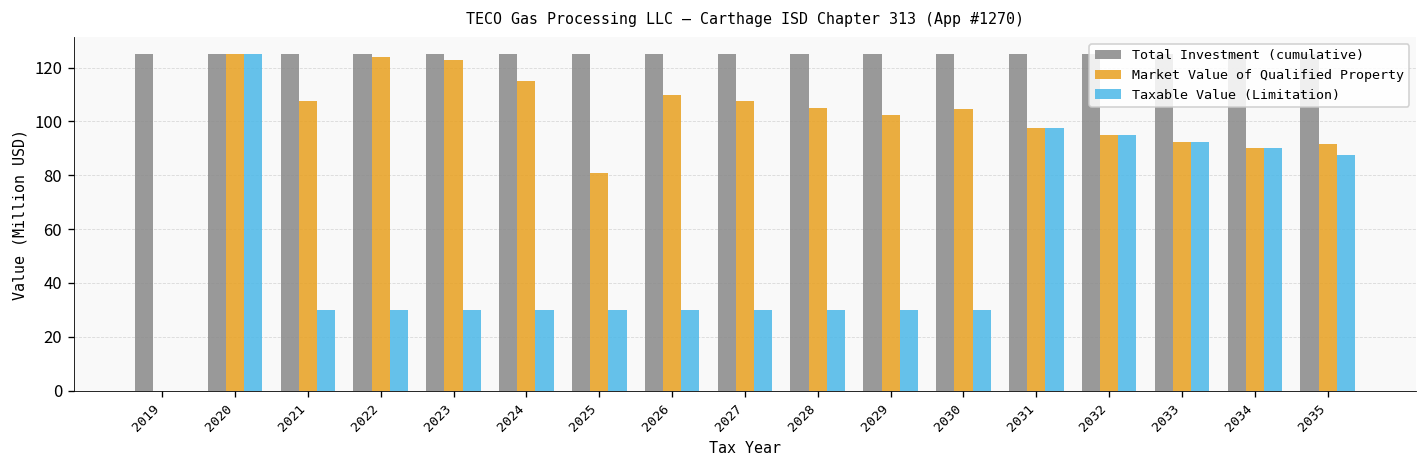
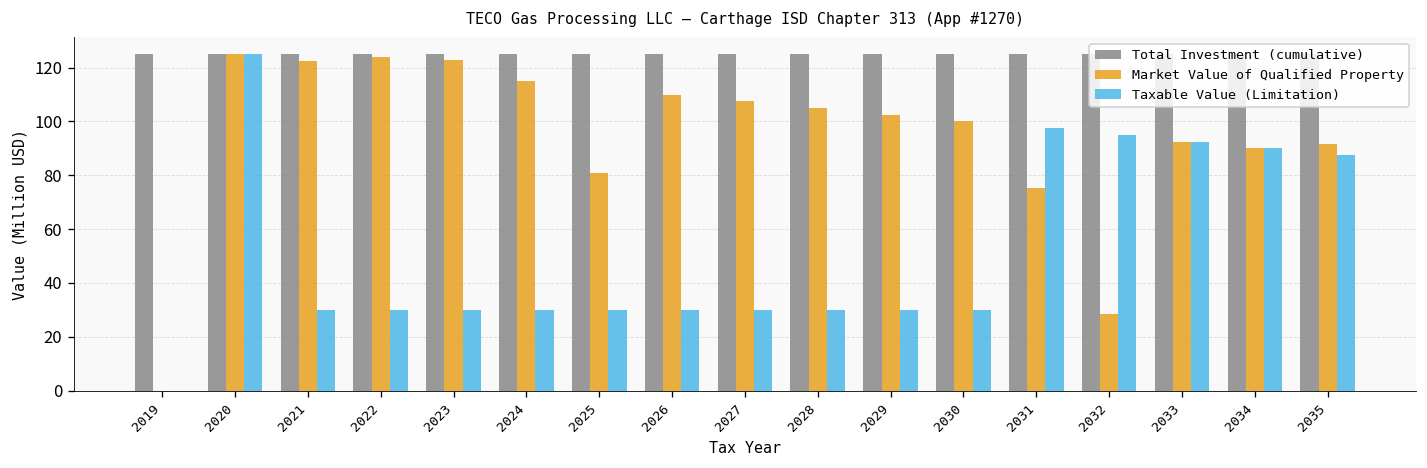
  {
    "Total Investment (cumulative)": {
      "2019": 125,
      "2020": 125,
      "2021": 125,
      "2022": 125,
      "2023": 125,
      "2024": 125,
      "2025": 125,
      "2026": 125,
      "2027": 125,
      "2028": 125,
      "2029": 125,
      "2030": 125,
      "2031": 125
    },
    "Market Value of Qualified Property": {
      "2019": 0,
      "2020": 125,
-     "2021": 108,
+     "2021": 123,
      "2022": 124,
      "2023": 123,
      "2024": 115,
      "2025": 81,
      "2026": 110,
      "2027": 108,
      "2028": 105,
      "2029": 103,
-     "2030": 105,
-     "2031": 98,
-     "2032": 95,
+     "2030": 100,
+     "2031": 75,
+     "2032": 29,
      "2033": 93,
      "2034": 90,
      "2035": 92
    },
    "Taxable Value (Limitation)": {
      "2019": 0,
      "2020": 125,
      "2021": 30,
      "2022": 30,
      "2023": 30,
      "2024": 30,
      "2025": 30,
      "2026": 30,
      "2027": 30,
      "2028": 30,
      "2029": 30,
      "2030": 30,
      "2031": 98,
      "2032": 95,
      "2033": 93,
      "2034": 90,
      "2035": 88
    }
  }
